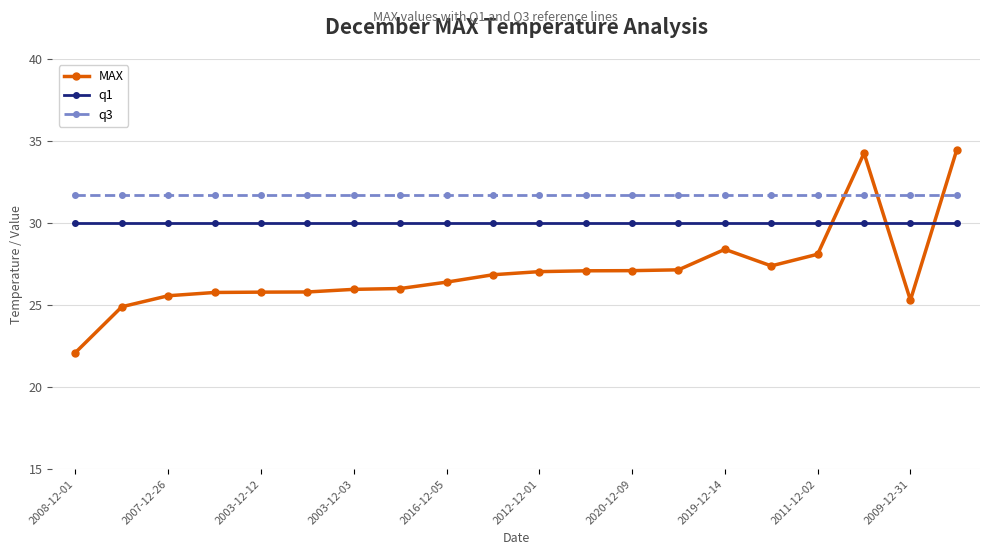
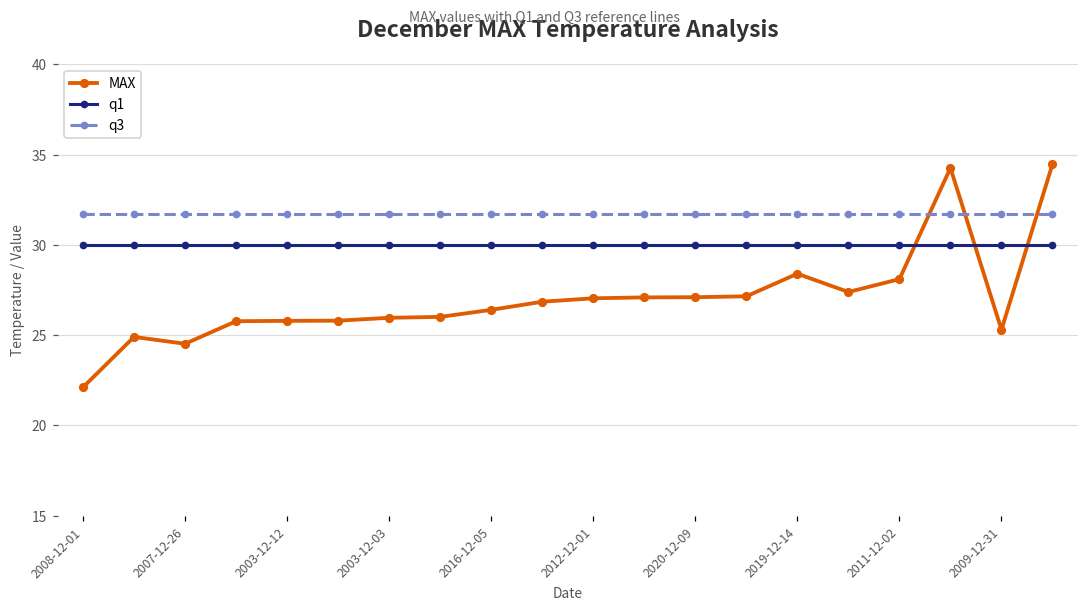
  {
    "MAX": {
      "2008-12-01": 22.1,
-     "2007-12-26": 25.6,
+     "2007-12-26": 24.5,
      "2003-12-12": 25.8,
      "2003-12-03": 26.0,
      "2016-12-05": 26.4,
      "2012-12-01": 27.0,
      "2020-12-09": 27.1,
      "2019-12-14": 28.4,
      "2011-12-02": 28.1,
      "2009-12-31": 25.3
    },
    "q1": {
      "2008-12-01": 30.0,
      "2007-12-26": 30.0,
      "2003-12-12": 30.0,
      "2003-12-03": 30.0,
      "2016-12-05": 30.0,
      "2012-12-01": 30.0,
      "2020-12-09": 30.0,
      "2019-12-14": 30.0,
      "2011-12-02": 30.0,
      "2009-12-31": 30.0
    },
    "q3": {
      "2008-12-01": 31.7,
      "2007-12-26": 31.7,
      "2003-12-12": 31.7,
      "2003-12-03": 31.7,
      "2016-12-05": 31.7,
      "2012-12-01": 31.7,
      "2020-12-09": 31.7,
      "2019-12-14": 31.7,
      "2011-12-02": 31.7,
      "2009-12-31": 31.7
    }
  }
